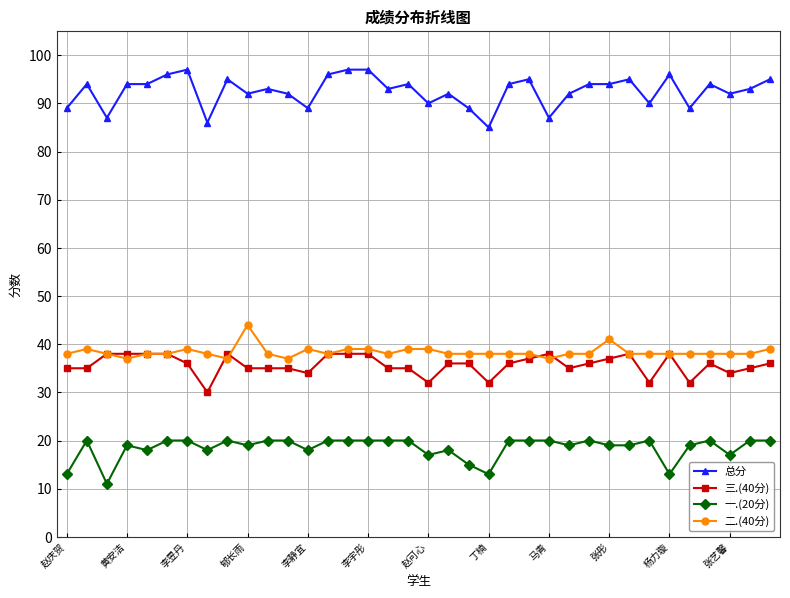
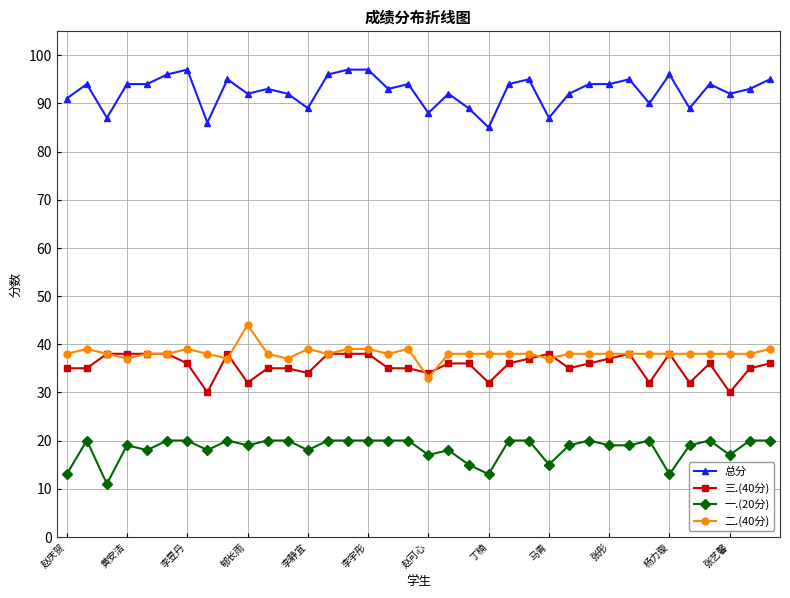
  {
    "总分": {
-     "赵庆贺": 89,
+     "赵庆贺": 91,
      "黄安洁": 94,
      "李昱丹": 97,
      "郇长雨": 92,
      "李静宜": 89,
      "李宇彤": 97,
-     "赵可心": 90,
+     "赵可心": 88,
      "丁楠": 85,
      "马青": 87,
      "张彤": 94,
      "杨力璇": 96,
      "张艺馨": 92
    },
    "三.(40分)": {
      "赵庆贺": 35,
      "黄安洁": 38,
      "李昱丹": 36,
-     "郇长雨": 35,
+     "郇长雨": 32,
      "李静宜": 34,
      "李宇彤": 38,
-     "赵可心": 32,
+     "赵可心": 34,
      "丁楠": 32,
      "马青": 38,
      "张彤": 37,
-     "张艺馨": 34
+     "张艺馨": 30
    },
    "一.(20分)": {
      "赵庆贺": 13,
      "黄安洁": 19,
      "李昱丹": 20,
      "郇长雨": 19,
      "李静宜": 18,
      "李宇彤": 20,
      "赵可心": 17,
      "丁楠": 13,
-     "马青": 20,
+     "马青": 15,
      "张彤": 19,
      "杨力璇": 13,
      "张艺馨": 17
    },
    "二.(40分)": {
      "赵庆贺": 38,
      "黄安洁": 37,
      "李昱丹": 39,
      "郇长雨": 44,
      "李静宜": 39,
      "李宇彤": 39,
-     "赵可心": 39,
+     "赵可心": 33,
      "丁楠": 38,
      "马青": 37,
-     "张彤": 41,
+     "张彤": 38,
      "张艺馨": 38
    }
  }
